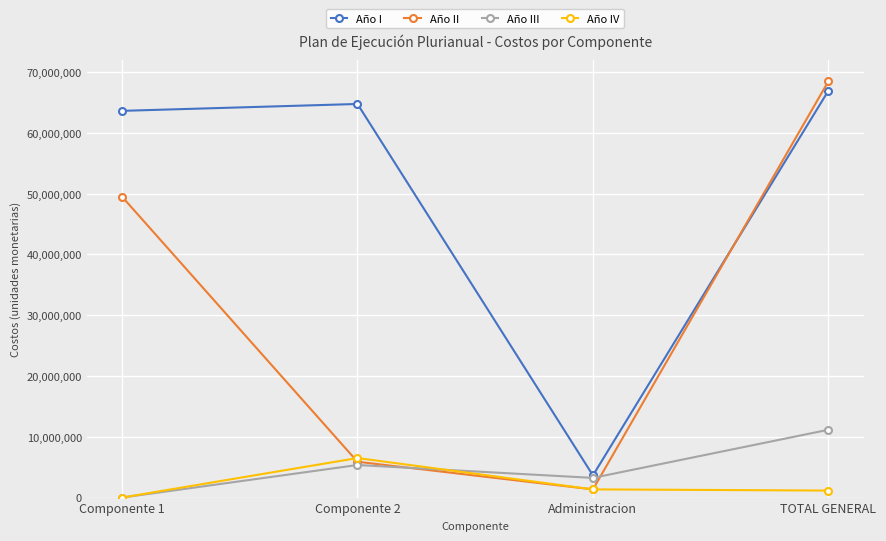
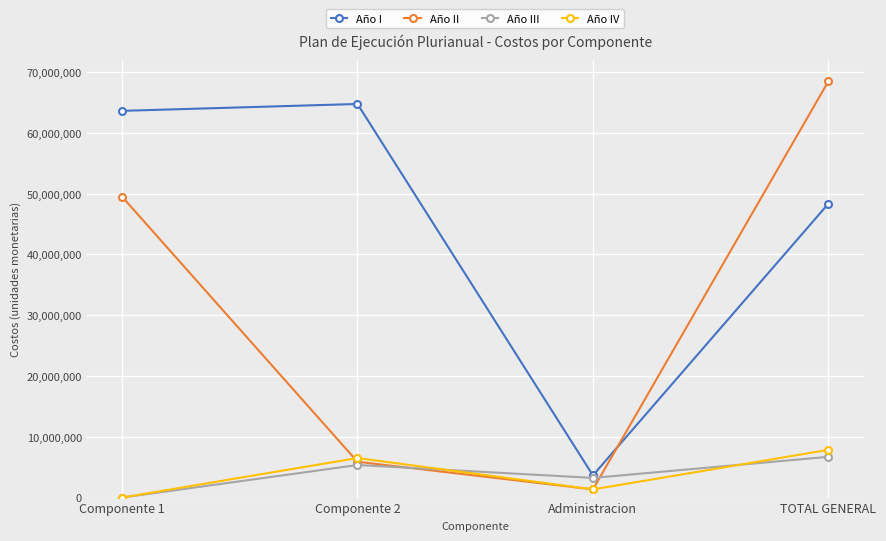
  {
    "Año I": {
      "Componente 1": "64,000,000",
      "Componente 2": "65,000,000",
      "Administracion": "4,000,000",
-     "TOTAL GENERAL": "67,000,000"
+     "TOTAL GENERAL": "48,000,000"
    },
    "Año II": {
      "Componente 1": "50,000,000",
      "Componente 2": "6,000,000",
      "TOTAL GENERAL": "68,000,000"
    },
    "Año III": {
      "Componente 2": "5,000,000",
      "Administracion": "3,000,000",
-     "TOTAL GENERAL": "11,000,000"
+     "TOTAL GENERAL": "7,000,000"
    },
    "Año IV": {
      "Componente 2": "7,000,000",
-     "TOTAL GENERAL": "1,000,000"
+     "TOTAL GENERAL": "8,000,000"
    }
  }
